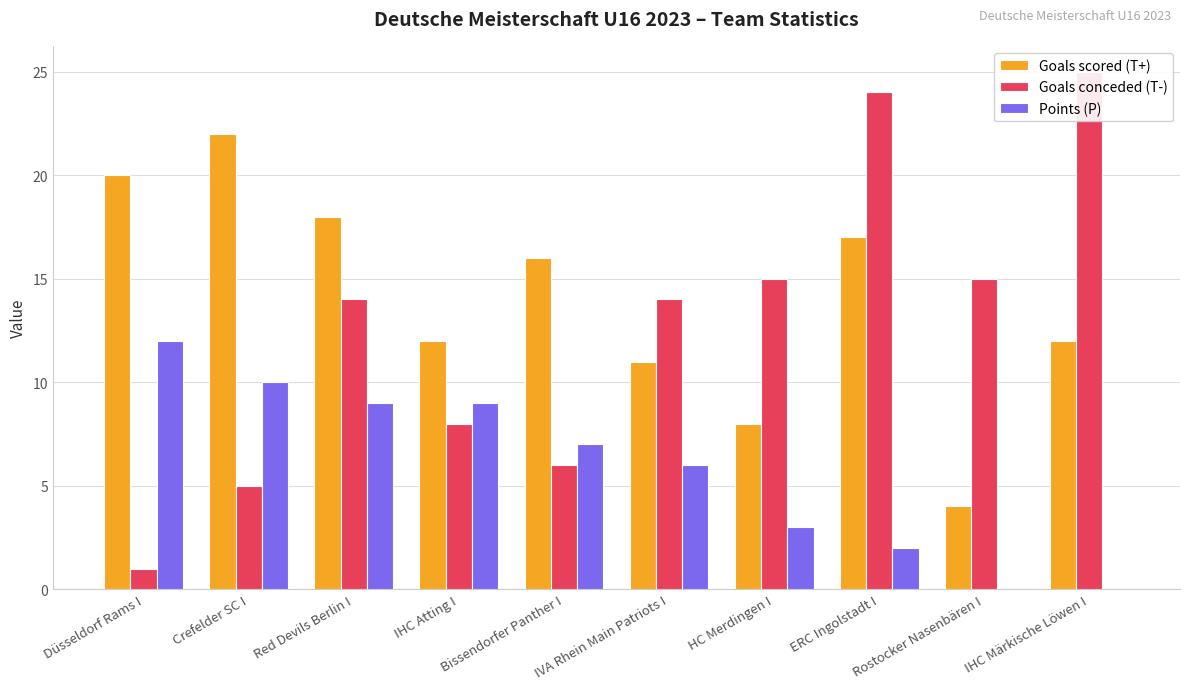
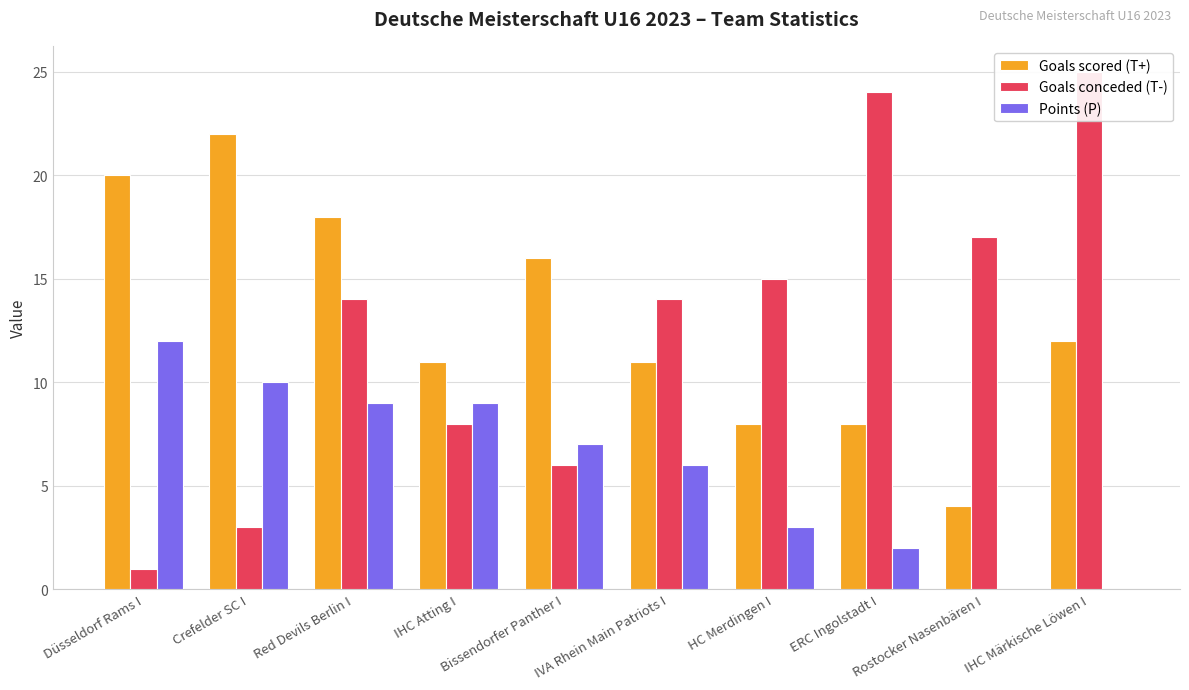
  {
    "Goals scored (T+)": {
      "Düsseldorf Rams I": 20,
      "Crefelder SC I": 22,
      "Red Devils Berlin I": 18,
-     "IHC Atting I": 12,
+     "IHC Atting I": 11,
      "Bissendorfer Panther I": 16,
      "IVA Rhein Main Patriots I": 11,
      "HC Merdingen I": 8,
-     "ERC Ingolstadt I": 17,
+     "ERC Ingolstadt I": 8,
      "Rostocker Nasenbären I": 4,
      "IHC Märkische Löwen I": 12
    },
    "Goals conceded (T-)": {
      "Düsseldorf Rams I": 1,
-     "Crefelder SC I": 5,
+     "Crefelder SC I": 3,
      "Red Devils Berlin I": 14,
      "IHC Atting I": 8,
      "Bissendorfer Panther I": 6,
      "IVA Rhein Main Patriots I": 14,
      "HC Merdingen I": 15,
      "ERC Ingolstadt I": 24,
-     "Rostocker Nasenbären I": 15
+     "Rostocker Nasenbären I": 17
    },
    "Points (P)": {
      "Düsseldorf Rams I": 12,
      "Crefelder SC I": 10,
      "Red Devils Berlin I": 9,
      "IHC Atting I": 9,
      "Bissendorfer Panther I": 7,
      "IVA Rhein Main Patriots I": 6,
      "HC Merdingen I": 3,
      "ERC Ingolstadt I": 2,
      "Rostocker Nasenbären I": 0,
      "IHC Märkische Löwen I": 0
    }
  }
